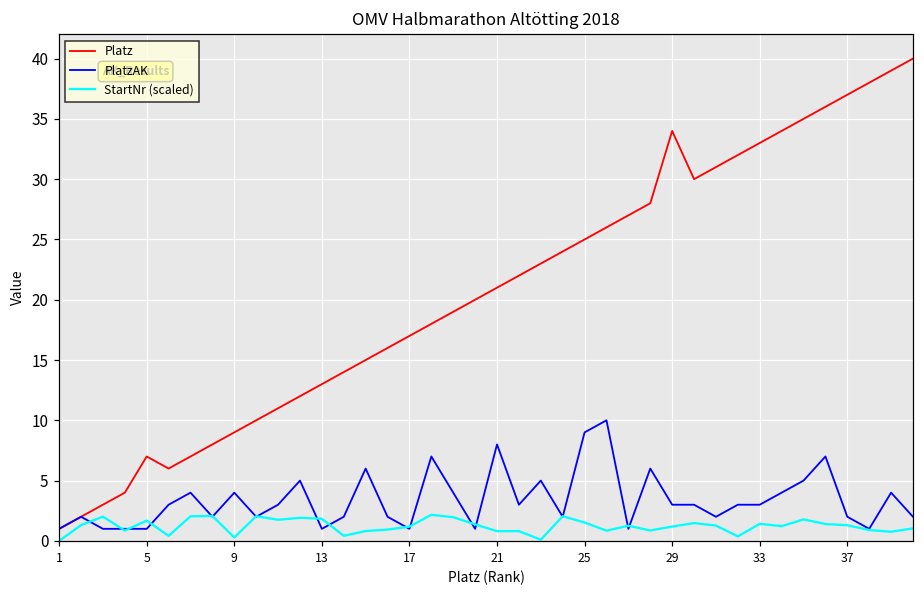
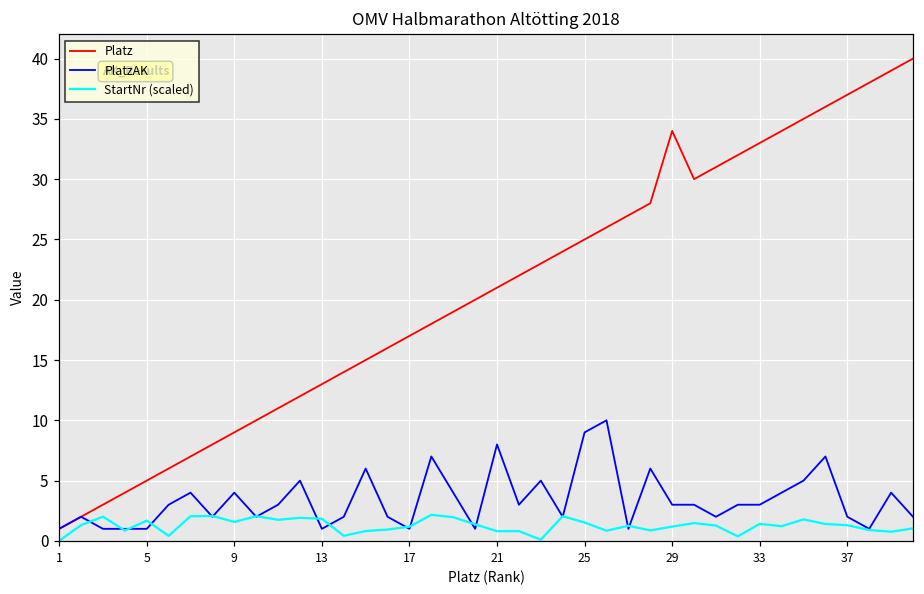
  {
    "Platz": {
-     "5": 7,
+     "5": 5,
      "9": 9,
      "13": 13,
      "17": 17,
      "21": 21,
      "25": 25,
      "29": 34,
      "33": 33,
      "37": 37
    },
    "PlatzAK": {
      "5": 1.0,
      "9": 4.0,
      "13": 1.0,
      "21": 8.0,
      "25": 9.0,
      "29": 3.0,
      "33": 3.0,
      "37": 2.0
    },
    "StartNr (scaled)": {
      "1": 0.0,
      "5": 1.7,
-     "9": 0.3,
+     "9": 1.6,
      "13": 1.8,
      "21": 0.8,
      "25": 1.5,
      "29": 1.2,
      "33": 1.4,
      "37": 1.3
    }
  }
